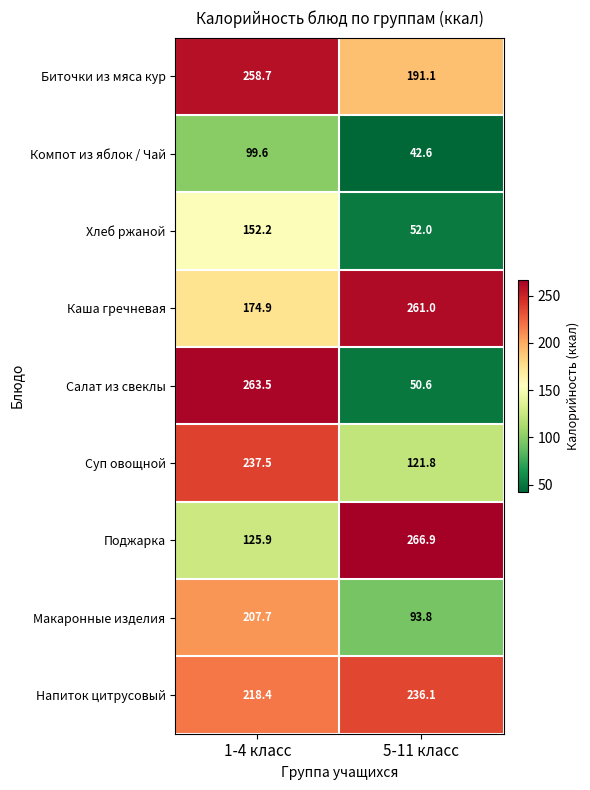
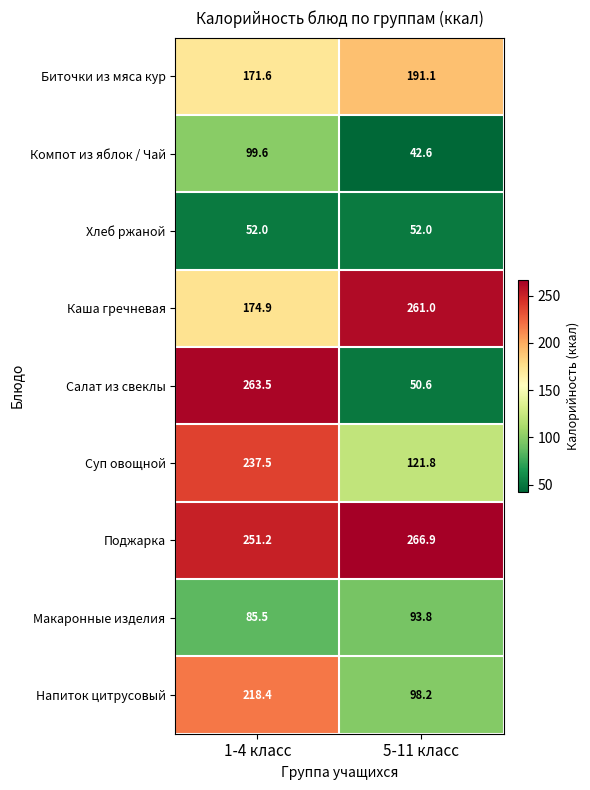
  {
    "Биточки из мяса кур": {
-     "1-4 класс": 258.7,
+     "1-4 класс": 171.6,
      "5-11 класс": 191.1
    },
    "Компот из яблок / Чай": {
      "1-4 класс": 99.6,
      "5-11 класс": 42.6
    },
    "Хлеб ржаной": {
-     "1-4 класс": 152.2,
+     "1-4 класс": 52.0,
      "5-11 класс": 52.0
    },
    "Каша гречневая": {
      "1-4 класс": 174.9,
      "5-11 класс": 261.0
    },
    "Салат из свеклы": {
      "1-4 класс": 263.5,
      "5-11 класс": 50.6
    },
    "Суп овощной": {
      "1-4 класс": 237.5,
      "5-11 класс": 121.8
    },
    "Поджарка": {
-     "1-4 класс": 125.9,
+     "1-4 класс": 251.2,
      "5-11 класс": 266.9
    },
    "Макаронные изделия": {
-     "1-4 класс": 207.7,
+     "1-4 класс": 85.5,
      "5-11 класс": 93.8
    },
    "Напиток цитрусовый": {
      "1-4 класс": 218.4,
-     "5-11 класс": 236.1
+     "5-11 класс": 98.2
    }
  }
